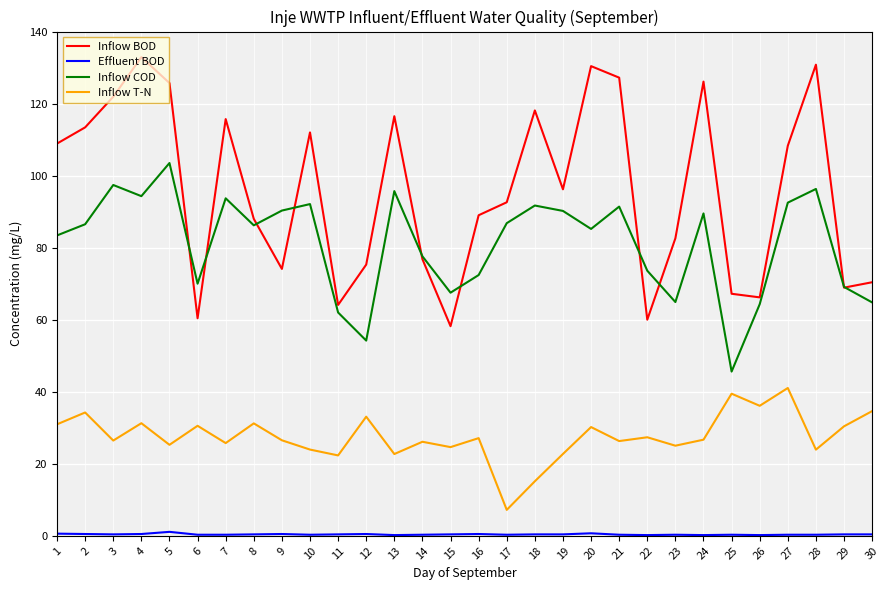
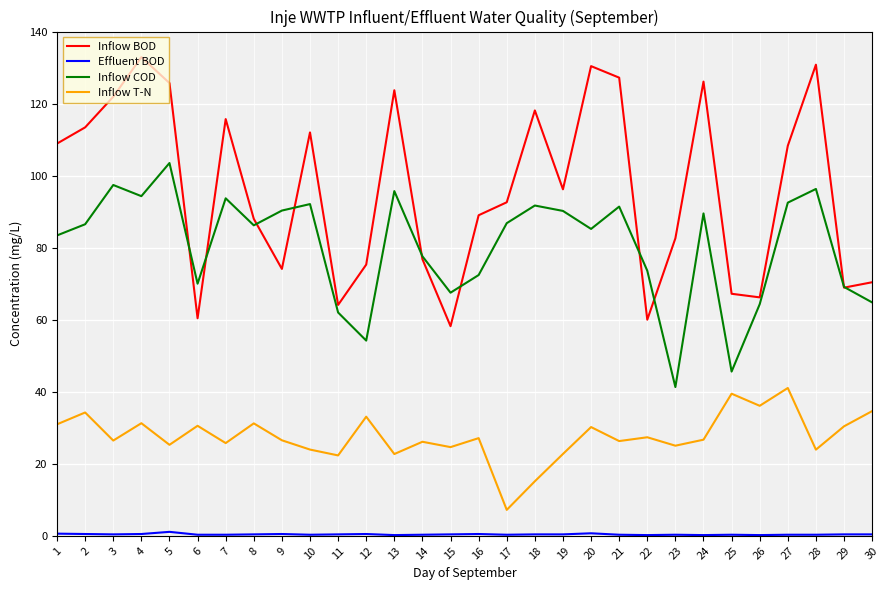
  {
    "Inflow BOD": {
      "1": 109,
      "2": 113,
      "5": 126,
      "6": 60,
      "7": 116,
      "8": 88,
      "9": 74,
      "10": 112,
      "11": 64,
      "12": 75,
-     "13": 117,
+     "13": 124,
      "14": 77,
      "15": 58,
      "16": 89,
      "17": 93,
      "18": 118,
      "19": 96,
      "20": 130,
      "21": 127,
      "22": 60,
      "23": 83,
      "24": 126,
      "25": 67,
      "26": 66,
      "27": 108,
      "28": 131,
      "30": 70
    },
    "Effluent BOD": {
      "1": 1,
      "2": 1,
      "3": 0,
      "4": 1,
      "5": 1,
      "6": 0,
      "7": 0,
      "8": 0,
      "9": 1,
      "10": 0,
      "11": 0,
      "12": 1,
      "13": 0,
      "14": 0,
      "15": 0,
      "16": 1,
      "17": 0,
      "18": 0,
      "19": 0,
      "20": 1,
      "21": 0,
      "22": 0,
      "23": 0,
      "24": 0,
      "25": 0,
      "26": 0,
      "27": 0,
      "28": 0,
      "29": 0,
      "30": 0
    },
    "Inflow COD": {
      "1": 83,
      "2": 87,
      "3": 97,
      "4": 94,
      "5": 104,
      "6": 70,
      "7": 94,
      "8": 86,
      "9": 90,
      "10": 92,
      "11": 62,
      "12": 54,
      "13": 96,
      "14": 78,
      "15": 68,
      "16": 72,
      "17": 87,
      "18": 92,
      "19": 90,
      "20": 85,
      "21": 91,
      "22": 74,
-     "23": 65,
+     "23": 41,
      "24": 90,
      "25": 46,
      "26": 64,
      "27": 93,
      "28": 96,
      "30": 65
    },
    "Inflow T-N": {
      "1": 31,
      "2": 34,
      "3": 26,
      "4": 31,
      "5": 25,
      "6": 31,
      "7": 26,
      "8": 31,
      "9": 27,
      "10": 24,
      "11": 22,
      "12": 33,
      "13": 23,
      "14": 26,
      "15": 25,
      "16": 27,
      "17": 7,
      "18": 15,
      "19": 23,
      "20": 30,
      "21": 26,
      "22": 27,
      "23": 25,
      "24": 27,
      "25": 39,
      "26": 36,
      "27": 41,
      "28": 24,
      "29": 30,
      "30": 35
    }
  }
